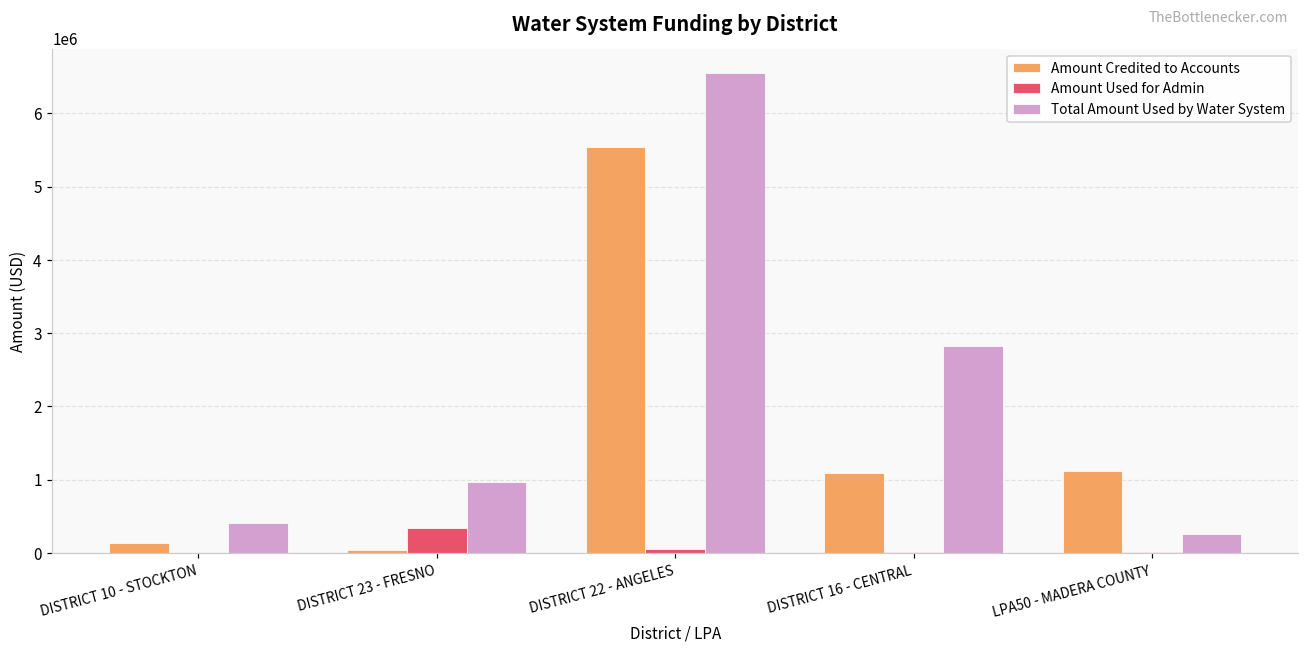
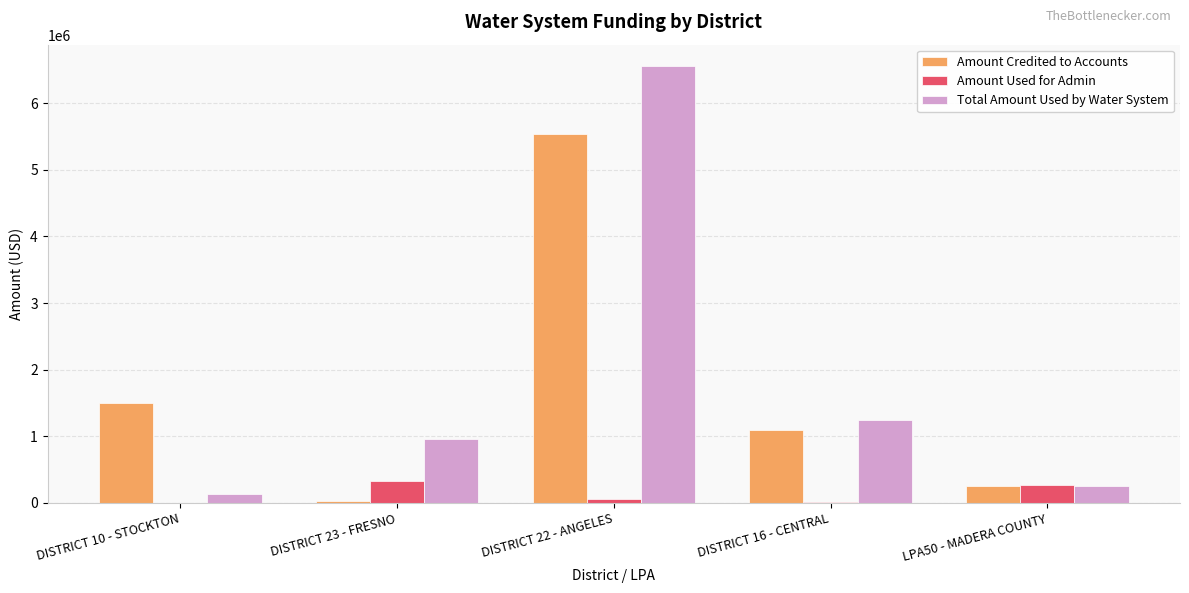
  {
    "Amount Credited to Accounts": {
-     "DISTRICT 10 - STOCKTON": 100000,
+     "DISTRICT 10 - STOCKTON": 1500000,
      "DISTRICT 22 - ANGELES": 5500000,
      "DISTRICT 16 - CENTRAL": 1100000,
-     "LPA50 - MADERA COUNTY": 1100000
+     "LPA50 - MADERA COUNTY": 200000
    },
    "Amount Used for Admin": {
      "DISTRICT 23 - FRESNO": 300000,
      "DISTRICT 22 - ANGELES": 100000,
-     "LPA50 - MADERA COUNTY": 0
+     "LPA50 - MADERA COUNTY": 300000
    },
    "Total Amount Used by Water System": {
-     "DISTRICT 10 - STOCKTON": 400000,
+     "DISTRICT 10 - STOCKTON": 100000,
      "DISTRICT 23 - FRESNO": 1000000,
      "DISTRICT 22 - ANGELES": 6600000,
-     "DISTRICT 16 - CENTRAL": 2800000,
+     "DISTRICT 16 - CENTRAL": 1200000,
      "LPA50 - MADERA COUNTY": 300000
    }
  }
